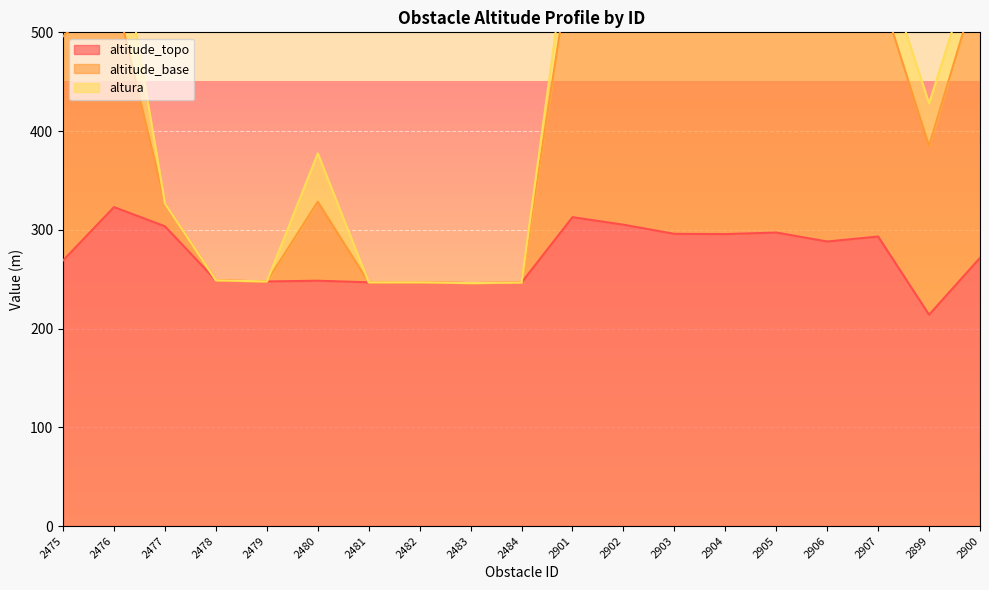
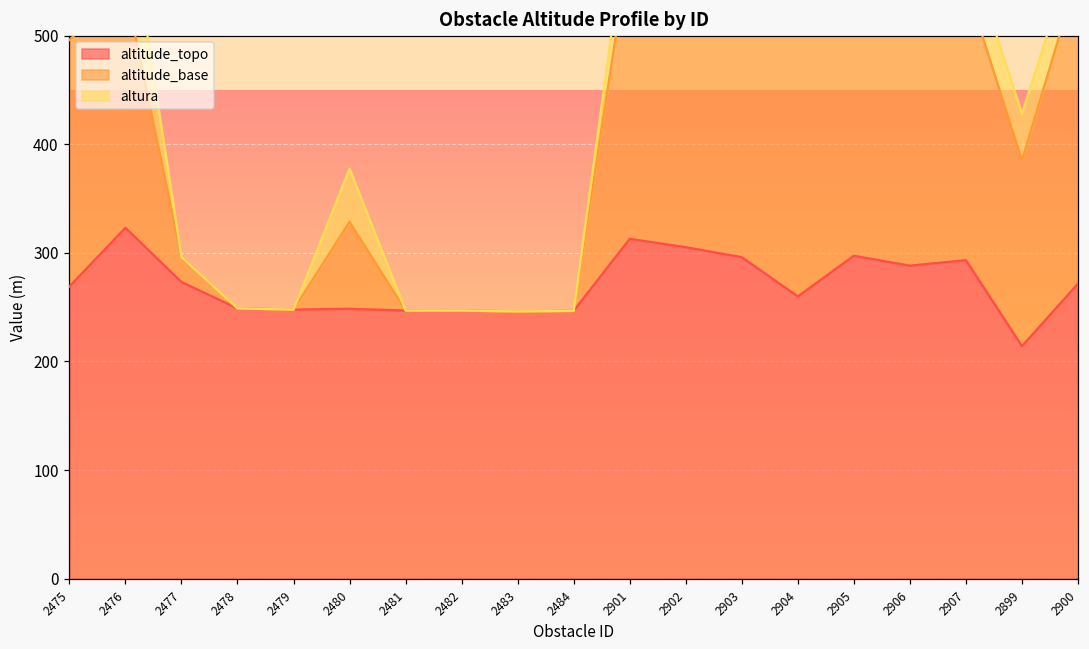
  {
    "altitude_topo": {
      "2475": 270,
      "2476": 320,
-     "2477": 300,
+     "2477": 270,
      "2480": 250,
      "2901": 310,
      "2902": 310,
      "2903": 300,
-     "2904": 300,
+     "2904": 260,
      "2905": 300,
      "2906": 290,
      "2907": 290,
      "2899": 210,
      "2900": 270
    },
    "altitude_base": {
      "2475": 230,
      "2480": 80,
      "2899": 170
    },
    "altura": {
      "2480": 50,
      "2899": 40
    }
  }
